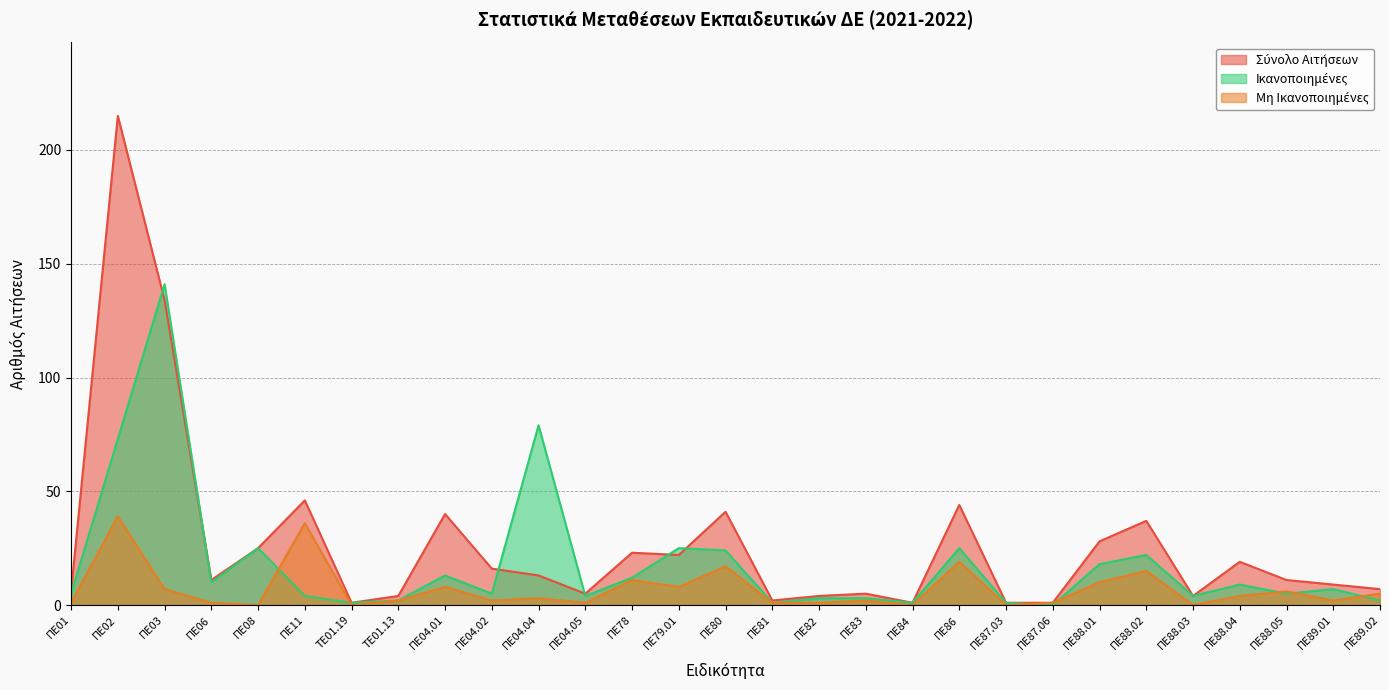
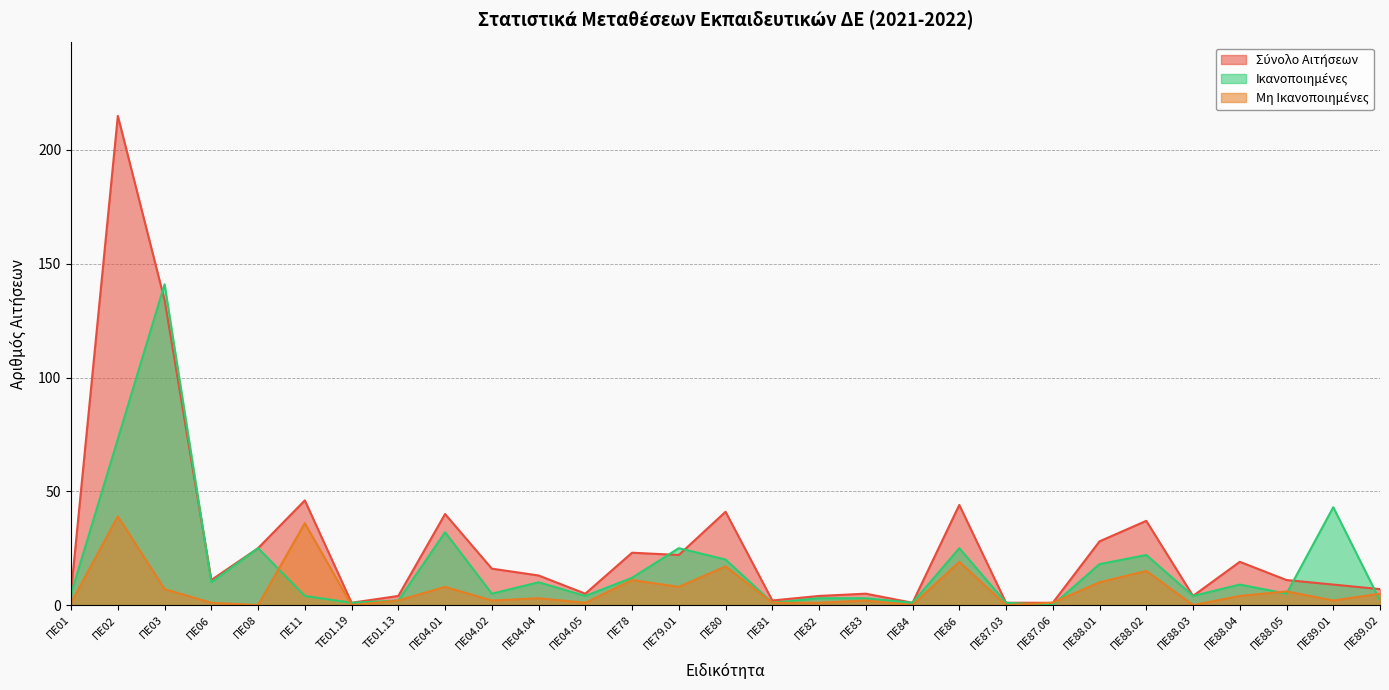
  {
    "Ικανοποιημένες": {
      "ΠΕ02": 73,
      "ΠΕ03": 141,
      "ΠΕ11": 4,
-     "ΠΕ04.01": 13,
+     "ΠΕ04.01": 32,
      "ΠΕ04.02": 5,
-     "ΠΕ04.04": 79,
+     "ΠΕ04.04": 10,
      "ΠΕ79.01": 25,
-     "ΠΕ80": 24,
+     "ΠΕ80": 20,
      "ΠΕ86": 25,
      "ΠΕ88.01": 18,
      "ΠΕ88.02": 22,
      "ΠΕ88.04": 9,
-     "ΠΕ89.01": 7,
+     "ΠΕ89.01": 43,
      "ΠΕ89.02": 2
    }
  }
